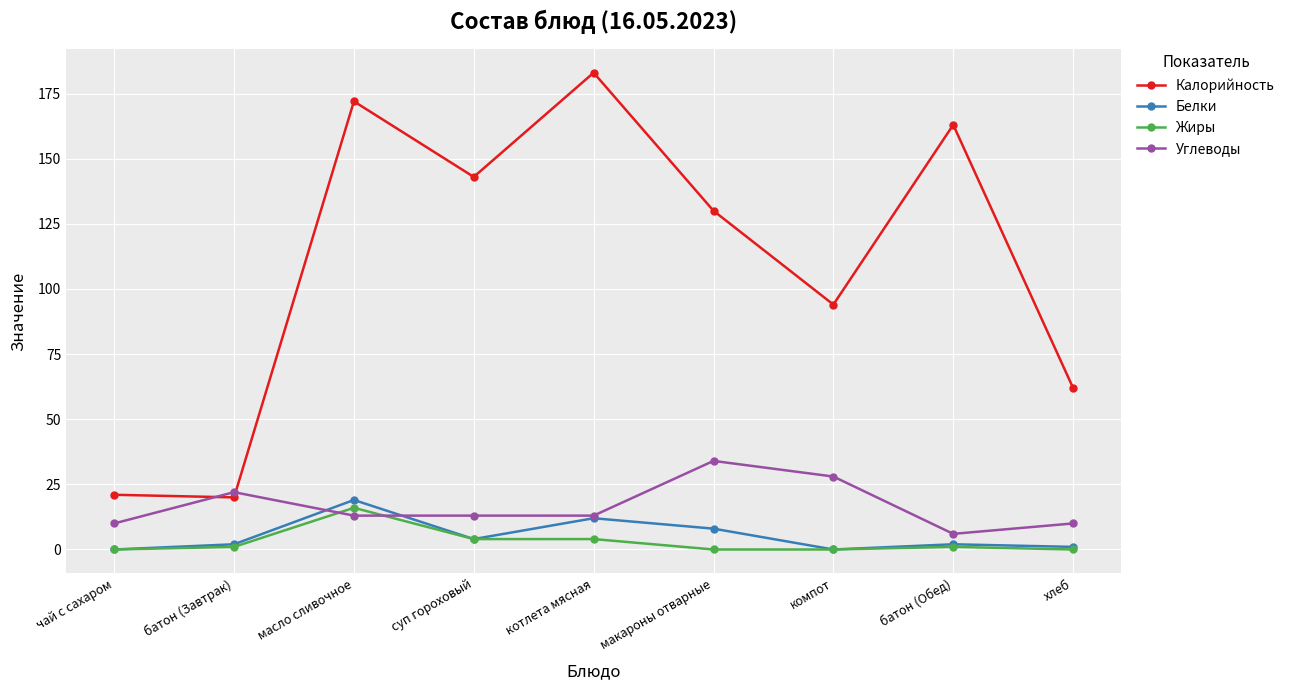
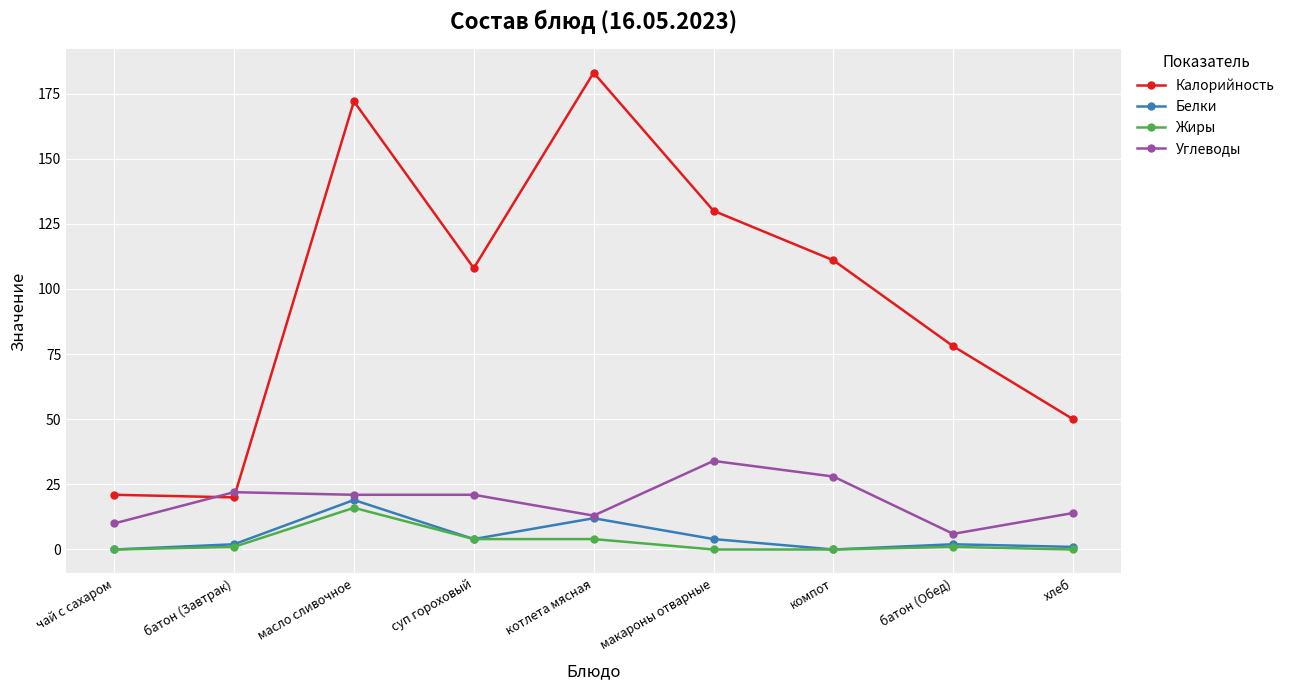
  {
    "Калорийность": {
      "чай с сахаром": 21,
      "батон (Завтрак)": 20,
      "масло сливочное": 172,
-     "суп гороховый": 143,
+     "суп гороховый": 108,
      "котлета мясная": 183,
      "макароны отварные": 130,
-     "компот": 94,
-     "батон (Обед)": 163,
-     "хлеб": 62
+     "компот": 111,
+     "батон (Обед)": 78,
+     "хлеб": 50
    },
    "Белки": {
      "батон (Завтрак)": 2,
      "масло сливочное": 19,
      "котлета мясная": 12,
-     "макароны отварные": 8,
+     "макароны отварные": 4,
      "батон (Обед)": 2,
      "хлеб": 1
    },
    "Жиры": {
      "батон (Завтрак)": 1,
      "масло сливочное": 16,
      "котлета мясная": 4,
      "макароны отварные": 0,
      "батон (Обед)": 1,
      "хлеб": 0
    },
    "Углеводы": {
      "чай с сахаром": 10,
      "батон (Завтрак)": 22,
-     "масло сливочное": 13,
-     "суп гороховый": 13,
+     "масло сливочное": 21,
+     "суп гороховый": 21,
      "котлета мясная": 13,
      "макароны отварные": 34,
      "компот": 28,
      "батон (Обед)": 6,
-     "хлеб": 10
+     "хлеб": 14
    }
  }
